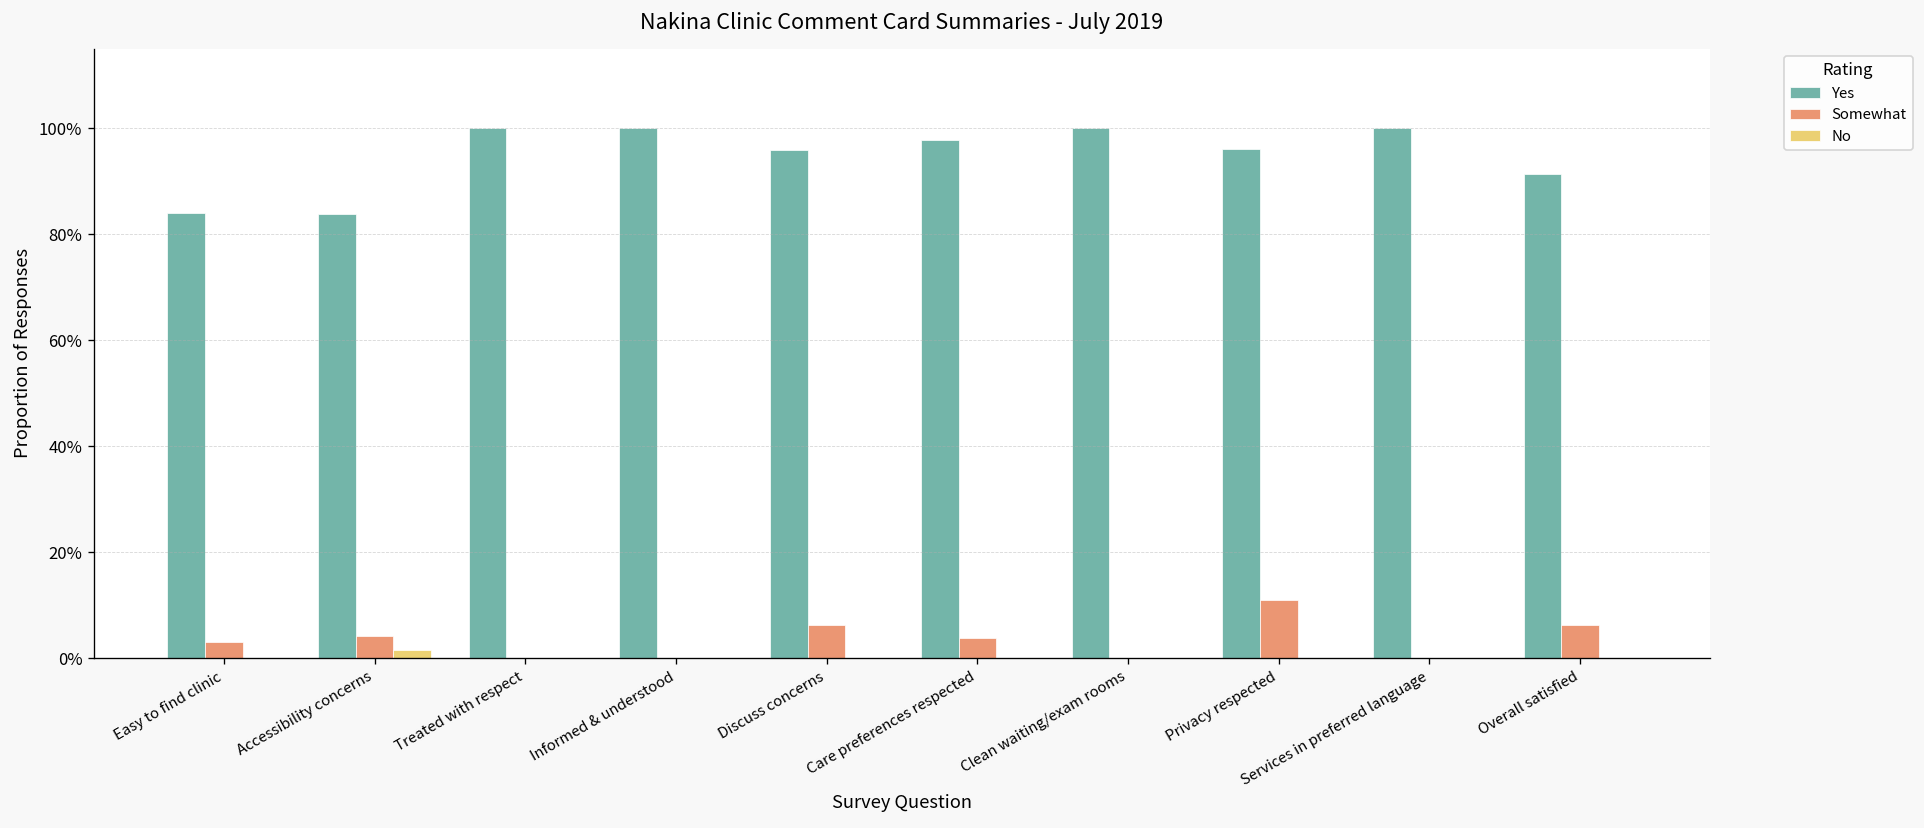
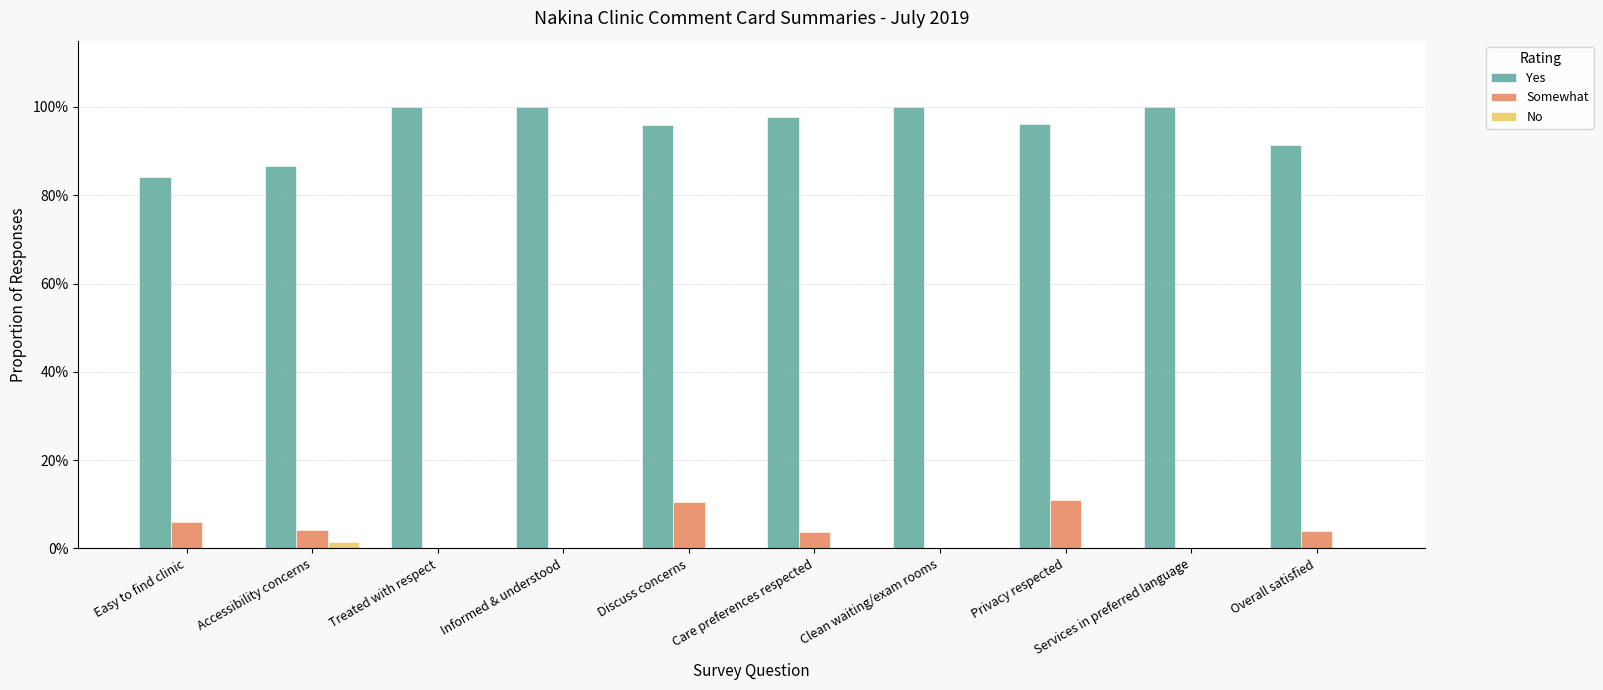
  {
    "Yes": {
      "Easy to find clinic": "84%",
-     "Accessibility concerns": "84%",
+     "Accessibility concerns": "87%",
      "Treated with respect": "100%",
      "Informed & understood": "100%",
      "Discuss concerns": "96%",
      "Care preferences respected": "98%",
      "Clean waiting/exam rooms": "100%",
      "Privacy respected": "96%",
      "Services in preferred language": "100%",
      "Overall satisfied": "91%"
    },
    "Somewhat": {
-     "Easy to find clinic": "3%",
+     "Easy to find clinic": "6%",
      "Accessibility concerns": "4%",
      "Treated with respect": "0%",
      "Informed & understood": "0%",
-     "Discuss concerns": "6%",
+     "Discuss concerns": "11%",
      "Care preferences respected": "4%",
      "Clean waiting/exam rooms": "0%",
      "Privacy respected": "11%",
      "Services in preferred language": "0%",
-     "Overall satisfied": "6%"
+     "Overall satisfied": "4%"
    },
    "No": {
      "Easy to find clinic": "0%",
      "Accessibility concerns": "2%",
      "Treated with respect": "0%",
      "Informed & understood": "0%",
      "Discuss concerns": "0%",
      "Care preferences respected": "0%",
      "Clean waiting/exam rooms": "0%",
      "Privacy respected": "0%",
      "Services in preferred language": "0%",
      "Overall satisfied": "0%"
    }
  }
